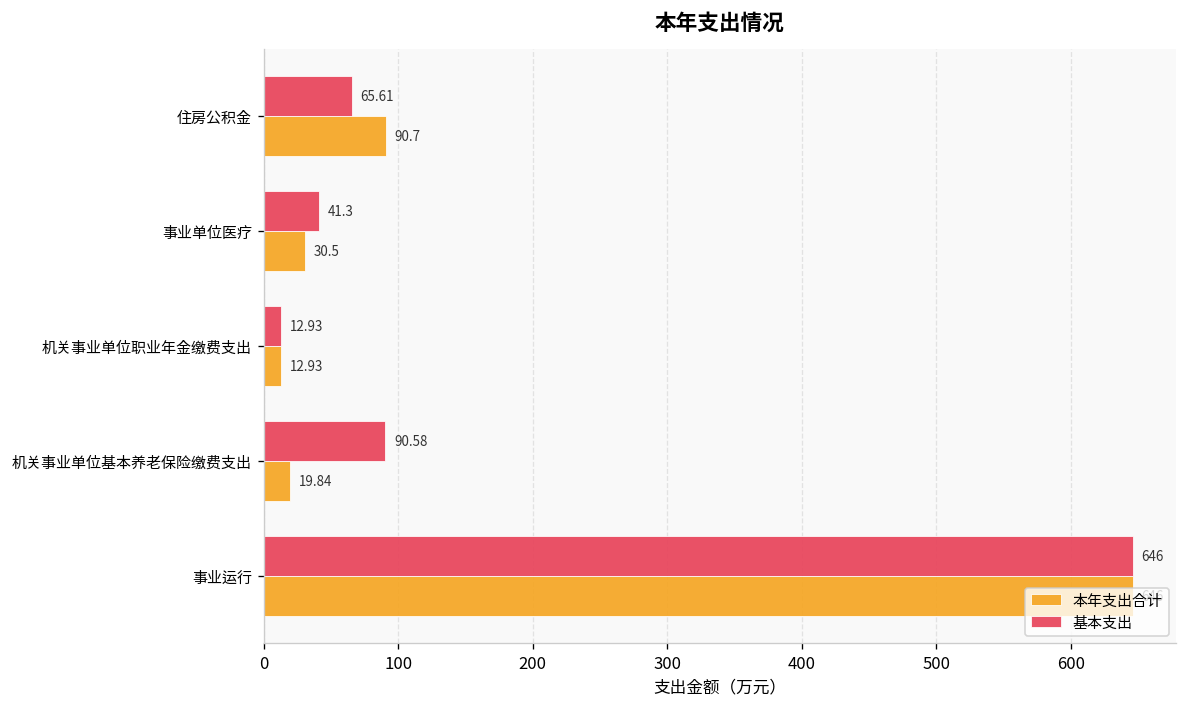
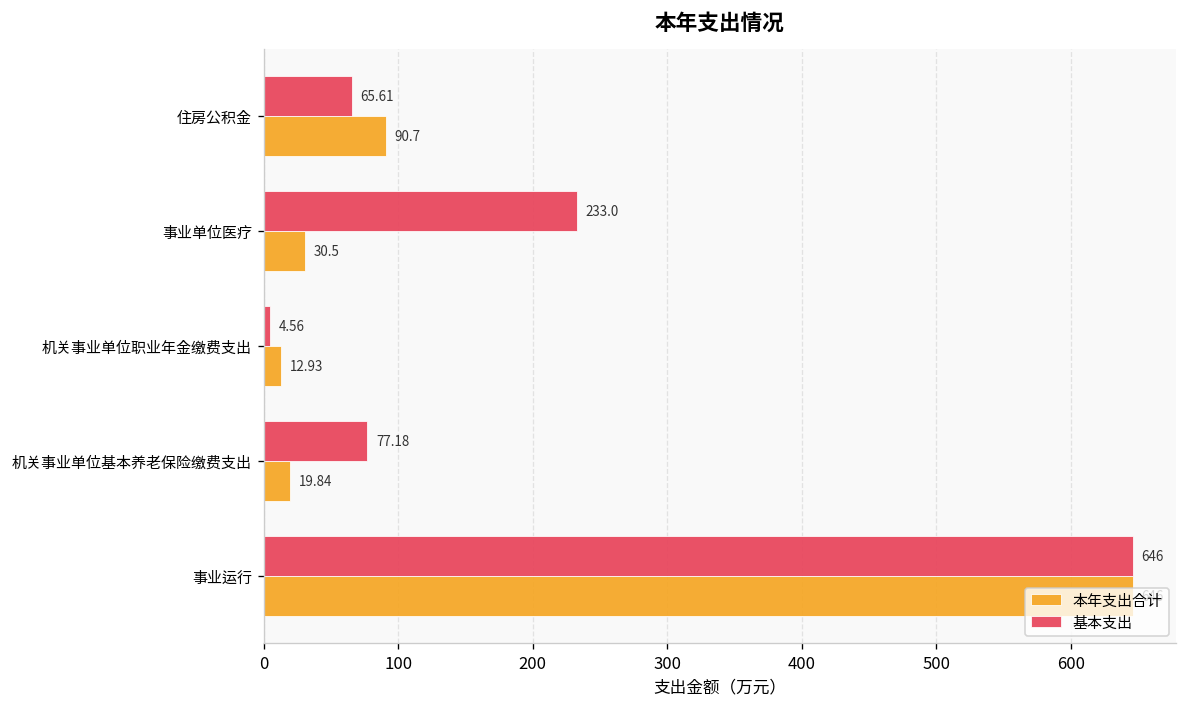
  {
    "本年支出合计": {
      "住房公积金": 90.7,
      "事业单位医疗": 30.5,
      "机关事业单位职业年金缴费支出": 12.93,
      "机关事业单位基本养老保险缴费支出": 19.84
    },
    "基本支出": {
      "住房公积金": 65.61,
-     "事业单位医疗": 41.3,
-     "机关事业单位职业年金缴费支出": 12.93,
-     "机关事业单位基本养老保险缴费支出": 90.58,
+     "事业单位医疗": 233.0,
+     "机关事业单位职业年金缴费支出": 4.56,
+     "机关事业单位基本养老保险缴费支出": 77.18,
      "事业运行": 646
    }
  }
